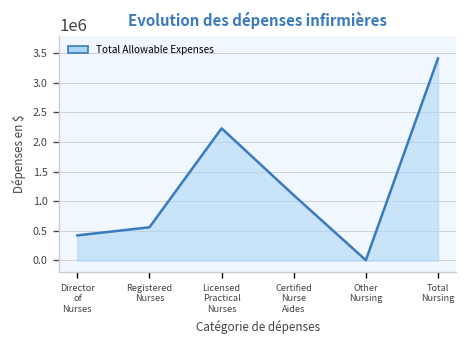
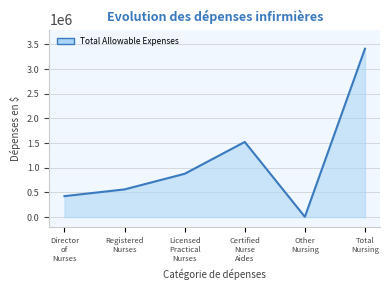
  {
    "Director of Nurses": 400000,
    "Registered Nurses": 600000,
-   "Licensed Practical Nurses": 2200000,
-   "Certified Nurse Aides": 1100000,
+   "Licensed Practical Nurses": 900000,
+   "Certified Nurse Aides": 1500000,
    "Other Nursing": 0,
    "Total Nursing": 3400000
  }
